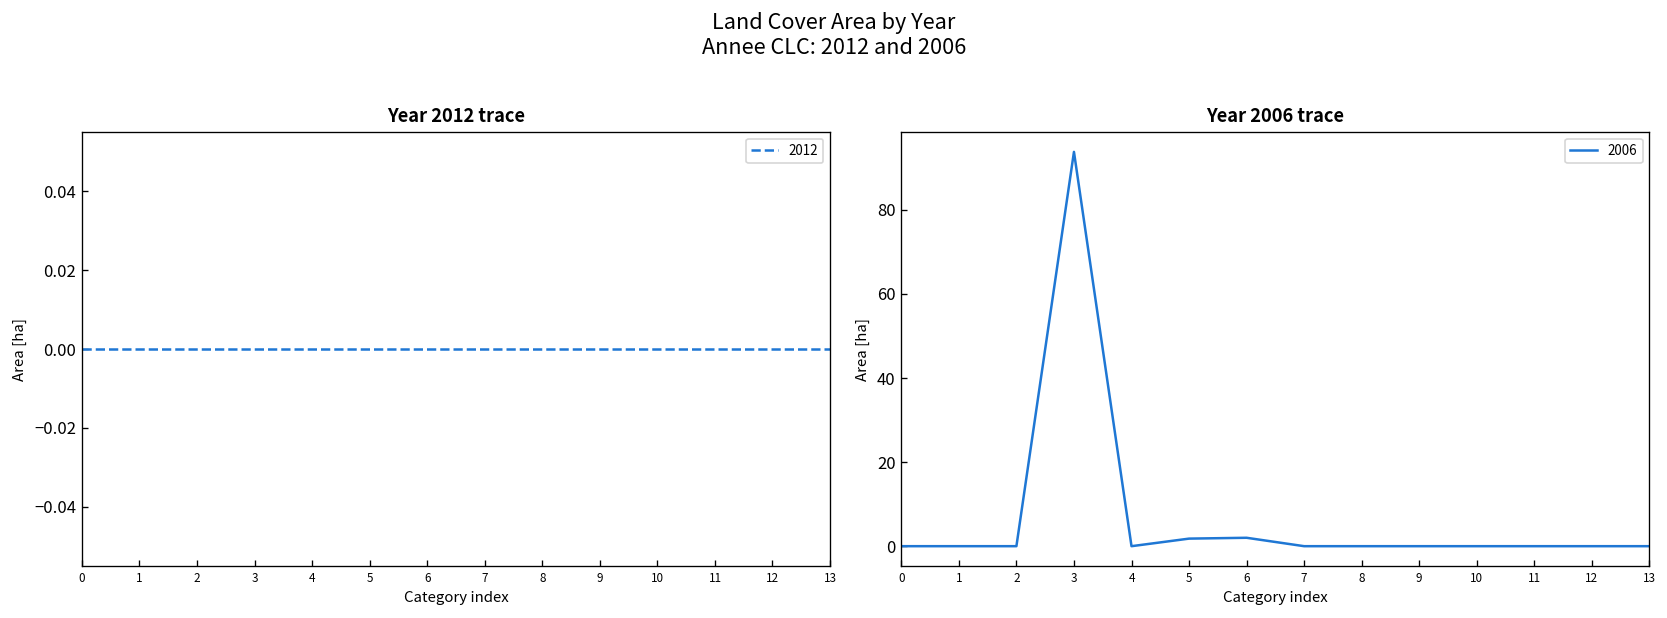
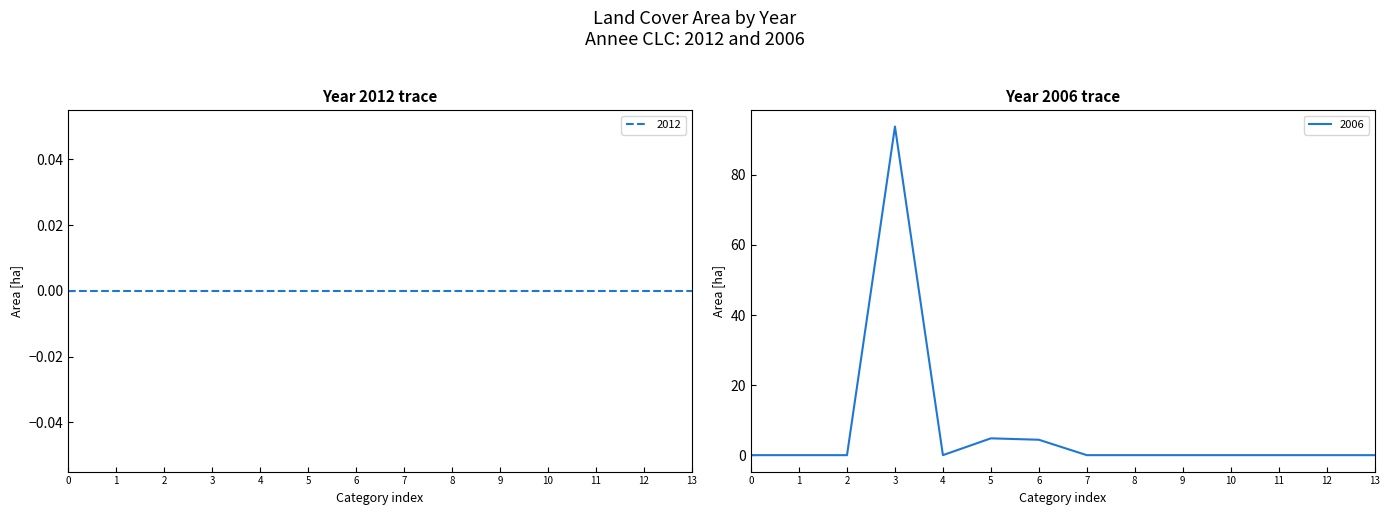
  {
    "Year 2012 trace": {
      "0": 0.000,
      "1": 0.000,
      "2": 0.000,
      "3": 0.000,
      "4": 0.000,
      "5": 0.000,
      "6": 0.000,
      "7": 0.000,
      "8": 0.000,
      "9": 0.000,
      "10": 0.000,
      "11": 0.000,
      "12": 0.000,
      "13": 0.000
    },
    "Year 2006 trace": {
      "0": 0,
      "1": 0,
      "2": 0,
      "3": 94,
      "4": 0,
-     "5": 2,
-     "6": 2,
+     "5": 5,
+     "6": 4,
      "7": 0,
      "8": 0,
      "9": 0,
      "10": 0,
      "11": 0,
      "12": 0,
      "13": 0
    }
  }
